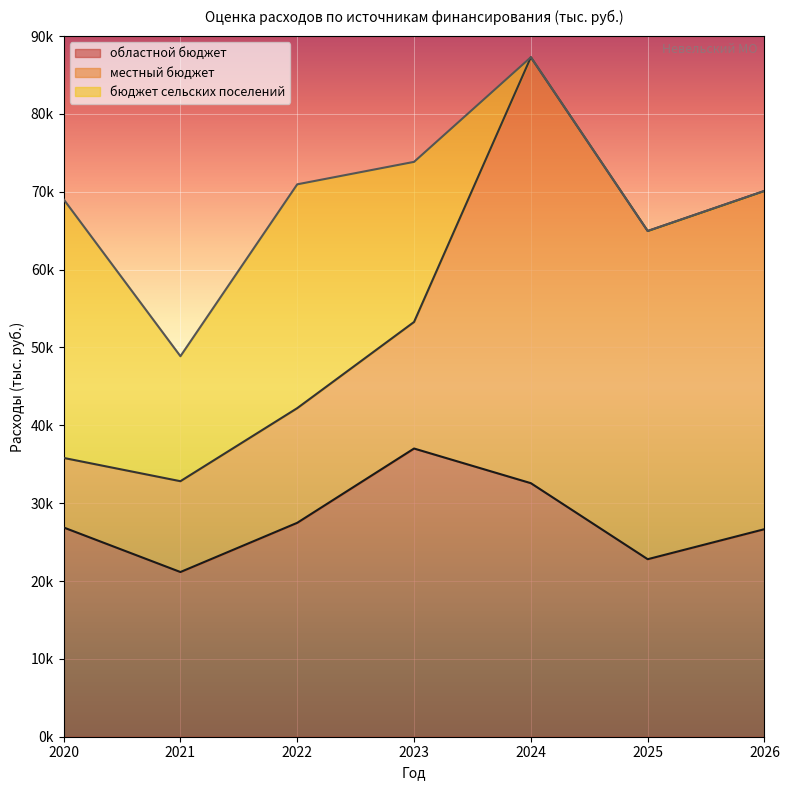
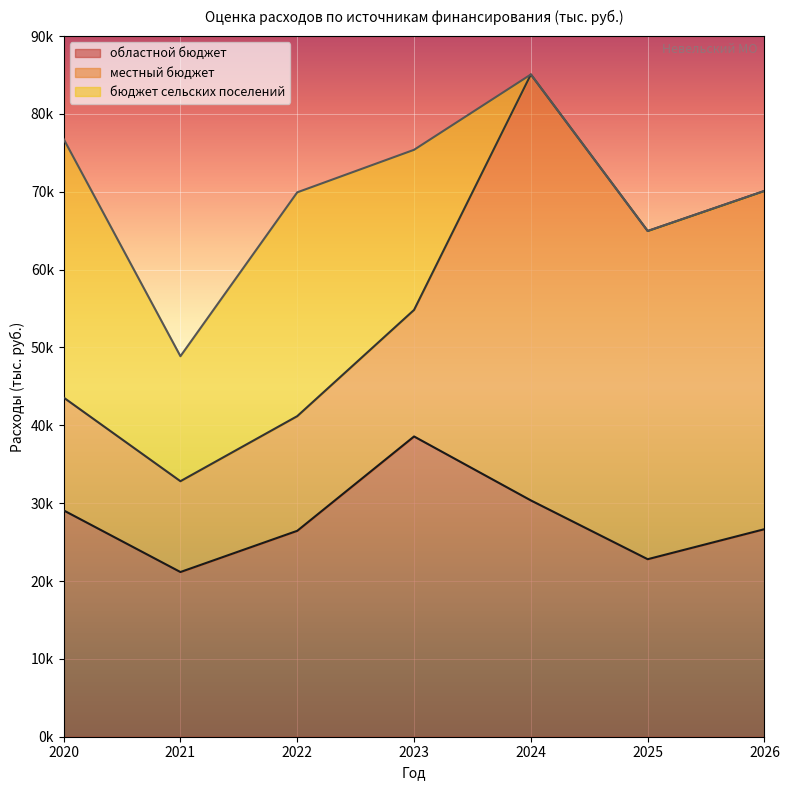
  {
    "областной бюджет": {
-     "2020": 27000,
+     "2020": 29000,
      "2021": 21000,
-     "2022": 27000,
-     "2023": 37000,
-     "2024": 33000,
+     "2022": 26000,
+     "2023": 39000,
+     "2024": 30000,
      "2025": 23000,
      "2026": 27000
    },
    "местный бюджет": {
-     "2020": 9000,
+     "2020": 14000,
      "2021": 12000,
      "2022": 15000,
      "2023": 16000
    },
    "бюджет сельских поселений": {
      "2020": 33000,
      "2021": 16000,
      "2022": 29000,
      "2023": 21000
    }
  }
